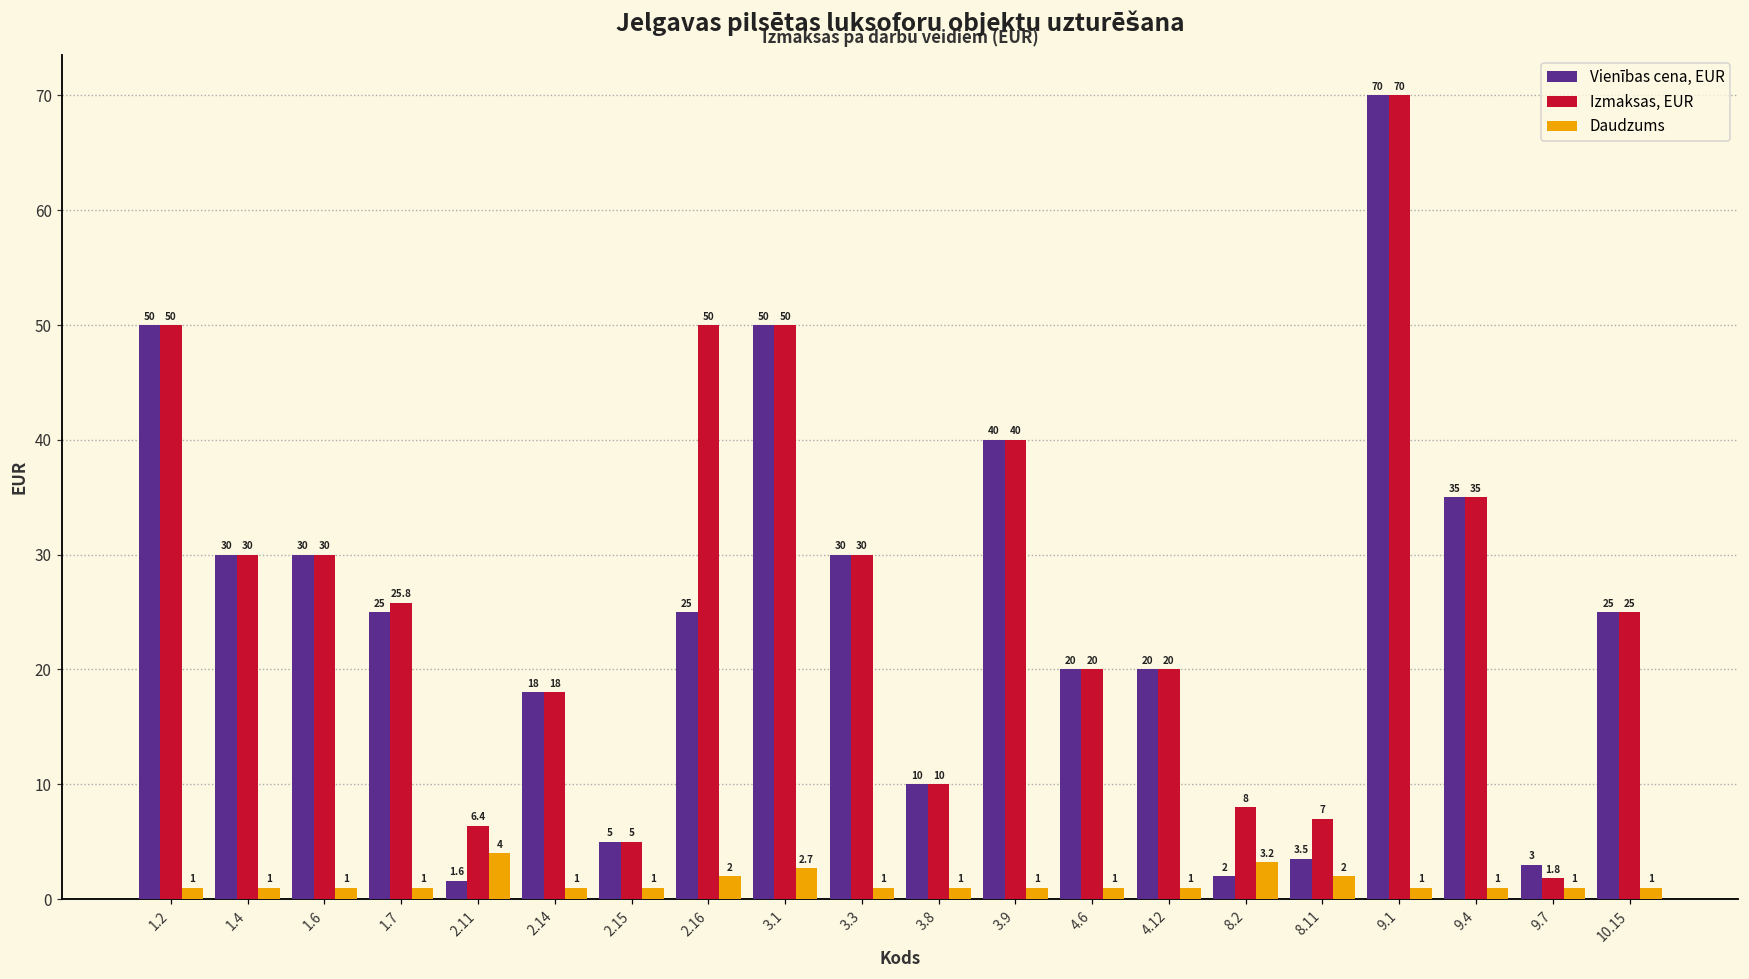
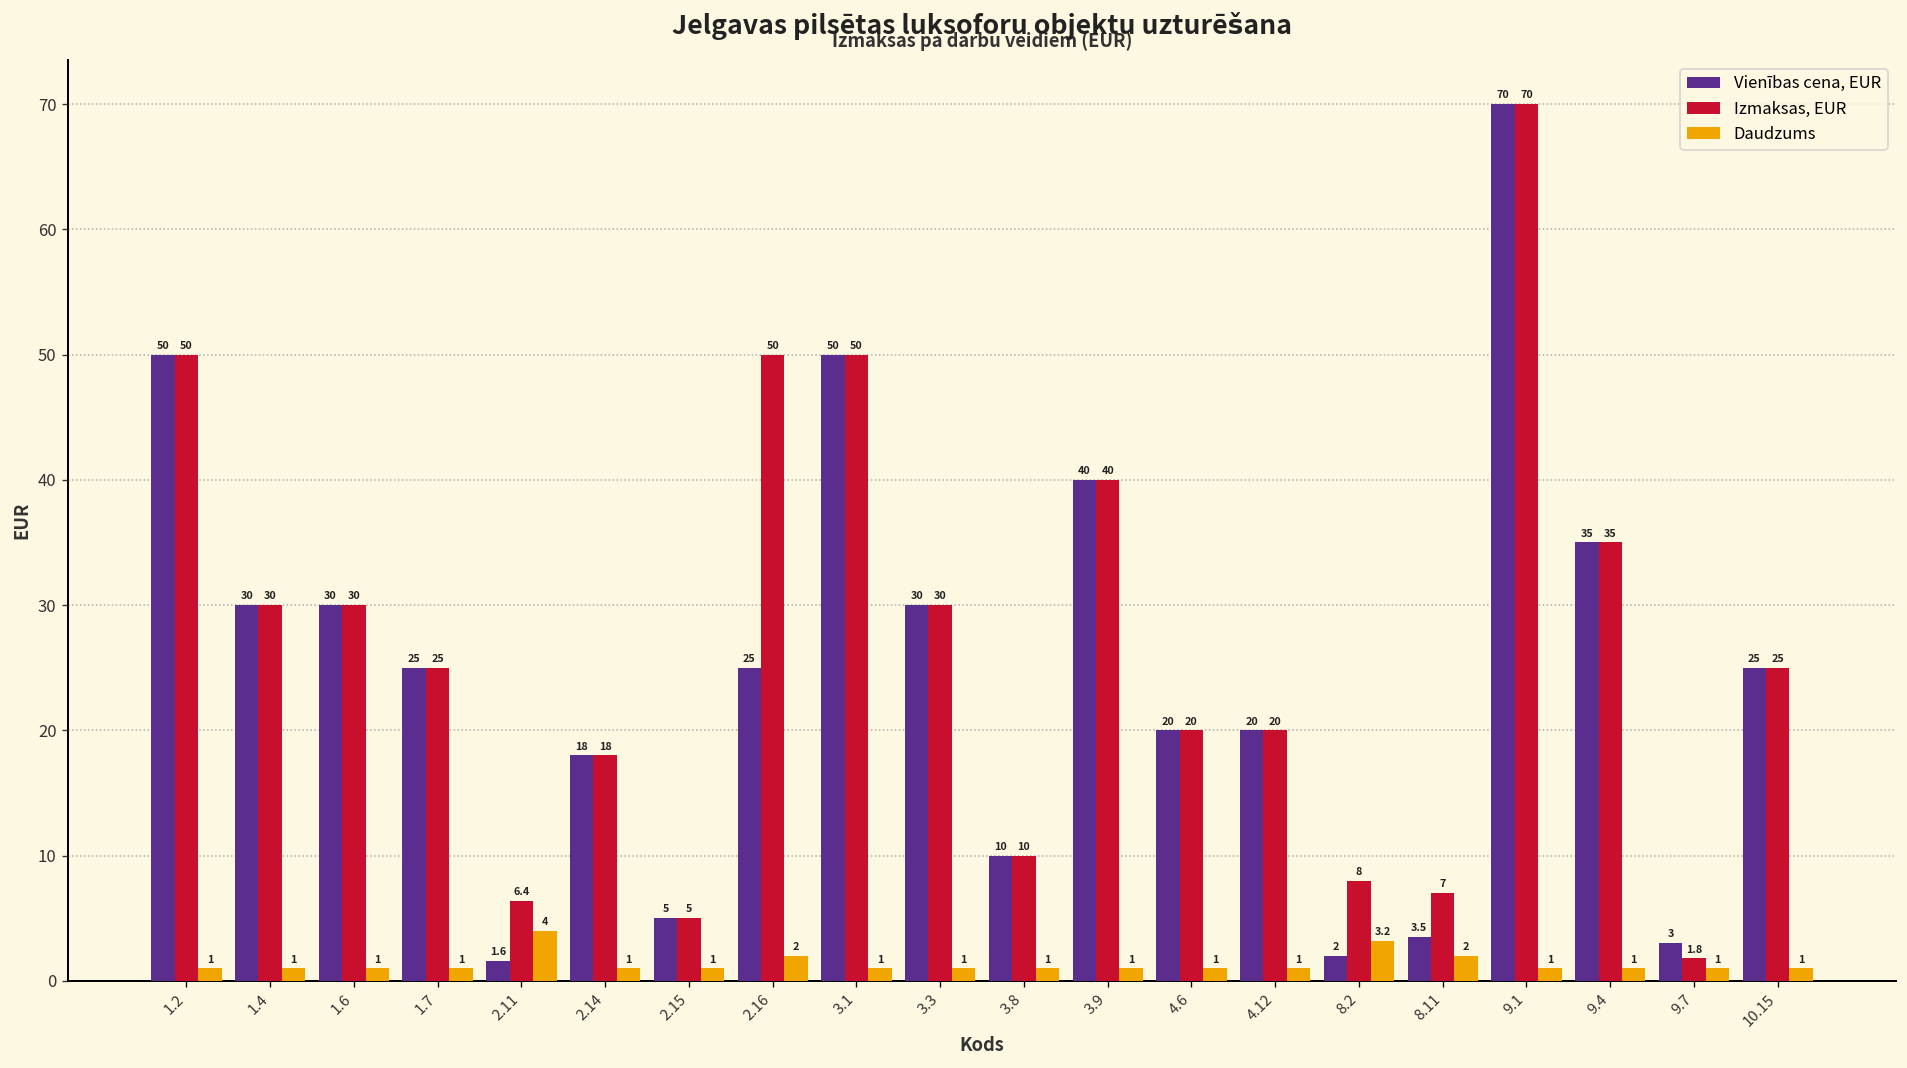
  {
    "Vienības cena, EUR": {
      "1.2": 50,
      "1.4": 30,
      "1.6": 30,
      "1.7": 25,
      "2.11": 1.6,
      "2.14": 18,
      "2.15": 5,
      "2.16": 25,
      "3.1": 50,
      "3.3": 30,
      "3.8": 10,
      "3.9": 40,
      "4.6": 20,
      "4.12": 20,
      "8.2": 2,
      "8.11": 3.5,
      "9.1": 70,
      "9.4": 35,
      "9.7": 3,
      "10.15": 25
    },
    "Izmaksas, EUR": {
      "1.2": 50,
      "1.4": 30,
      "1.6": 30,
-     "1.7": 25.8,
+     "1.7": 25,
      "2.11": 6.4,
      "2.14": 18,
      "2.15": 5,
      "2.16": 50,
      "3.1": 50,
      "3.3": 30,
      "3.8": 10,
      "3.9": 40,
      "4.6": 20,
      "4.12": 20,
      "8.2": 8,
      "8.11": 7,
      "9.1": 70,
      "9.4": 35,
      "9.7": 1.8,
      "10.15": 25
    },
    "Daudzums": {
      "1.2": 1,
      "1.4": 1,
      "1.6": 1,
      "1.7": 1,
      "2.11": 4,
      "2.14": 1,
      "2.15": 1,
      "2.16": 2,
-     "3.1": 2.7,
+     "3.1": 1,
      "3.3": 1,
      "3.8": 1,
      "3.9": 1,
      "4.6": 1,
      "4.12": 1,
      "8.2": 3.2,
      "8.11": 2,
      "9.1": 1,
      "9.4": 1,
      "9.7": 1,
      "10.15": 1
    }
  }
